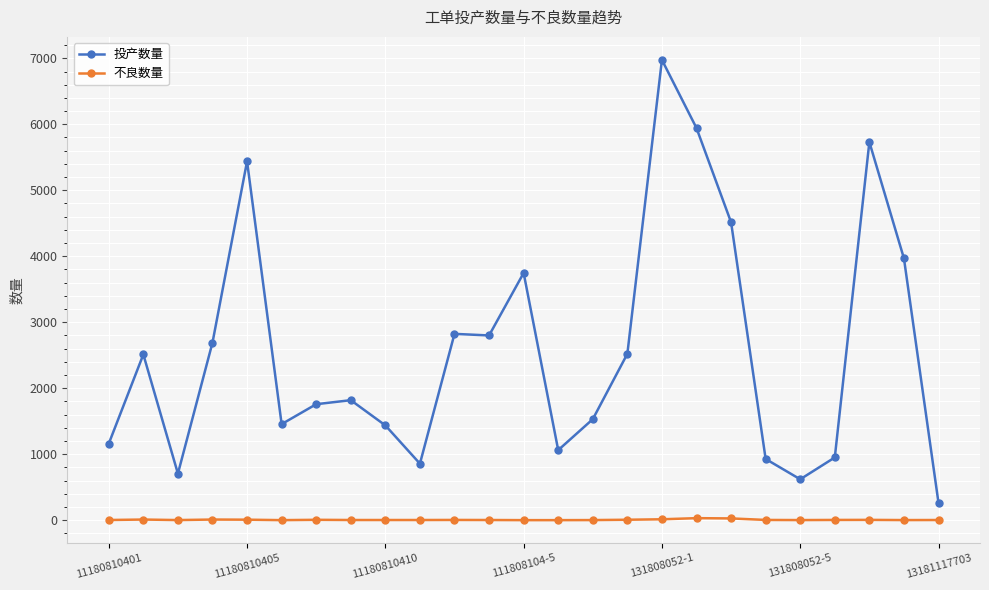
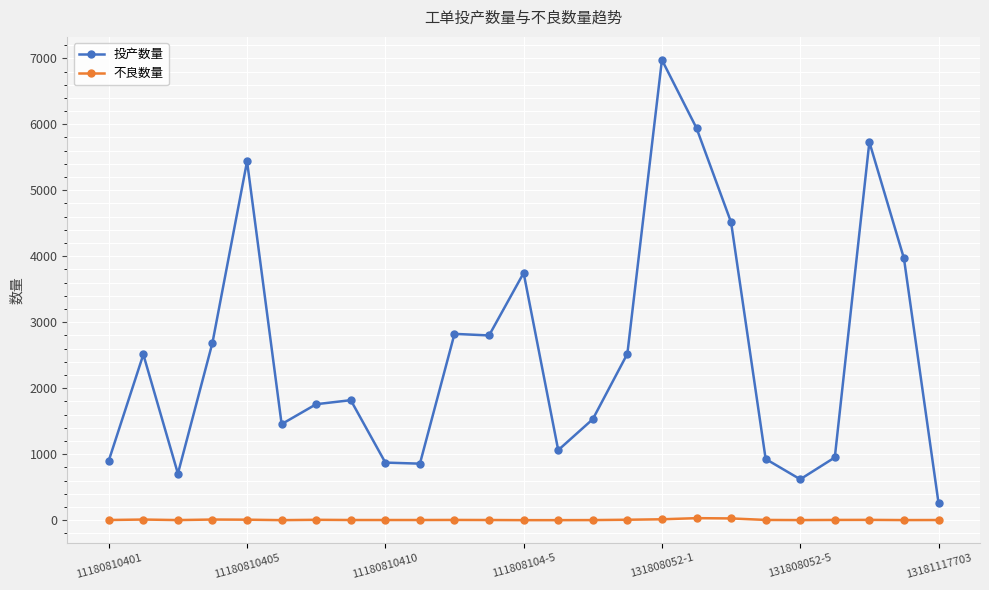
  {
    "投产数量": {
-     "11180810401": 1200,
+     "11180810401": 900,
      "11180810405": 5400,
-     "11180810410": 1400,
+     "11180810410": 900,
      "111808104-5": 3700,
      "131808052-1": 7000,
      "131808052-5": 600,
      "13181117703": 300
    },
    "不良数量": {
      "11180810401": 0,
      "11180810405": 0,
      "11180810410": 0,
      "111808104-5": 0,
      "131808052-1": 0,
      "131808052-5": 0,
      "13181117703": 0
    }
  }
